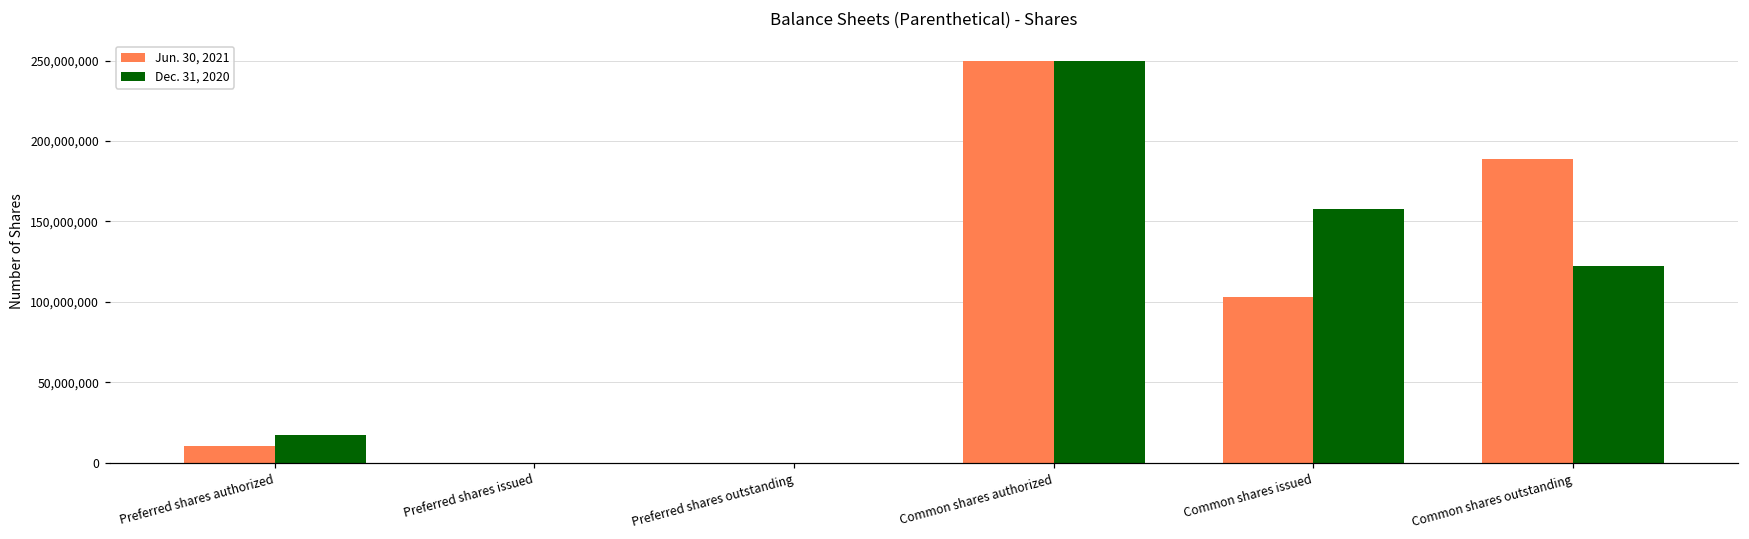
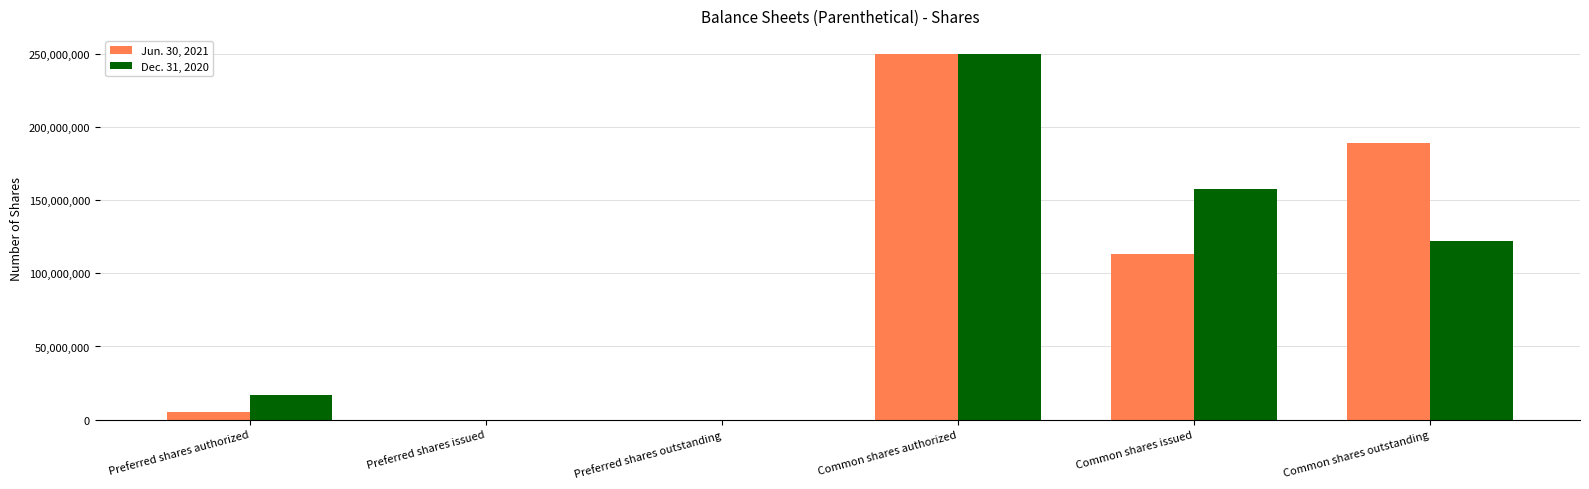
  {
    "Jun. 30, 2021": {
-     "Preferred shares authorized": "10,000,000",
+     "Preferred shares authorized": "5,000,000",
      "Preferred shares issued": "0",
      "Preferred shares outstanding": "0",
      "Common shares authorized": "250,000,000",
-     "Common shares issued": "103,000,000",
+     "Common shares issued": "113,000,000",
      "Common shares outstanding": "189,000,000"
    },
    "Dec. 31, 2020": {
      "Preferred shares authorized": "17,000,000",
      "Preferred shares issued": "0",
      "Preferred shares outstanding": "0",
      "Common shares authorized": "250,000,000",
      "Common shares issued": "158,000,000",
      "Common shares outstanding": "122,000,000"
    }
  }
